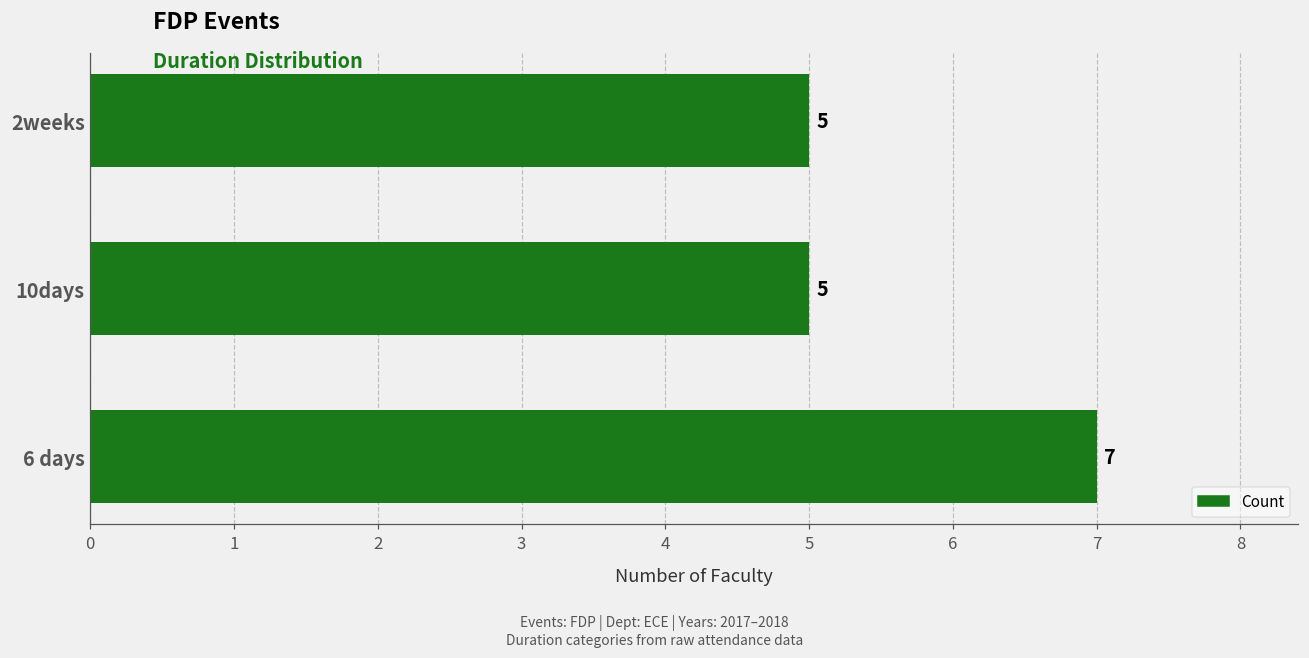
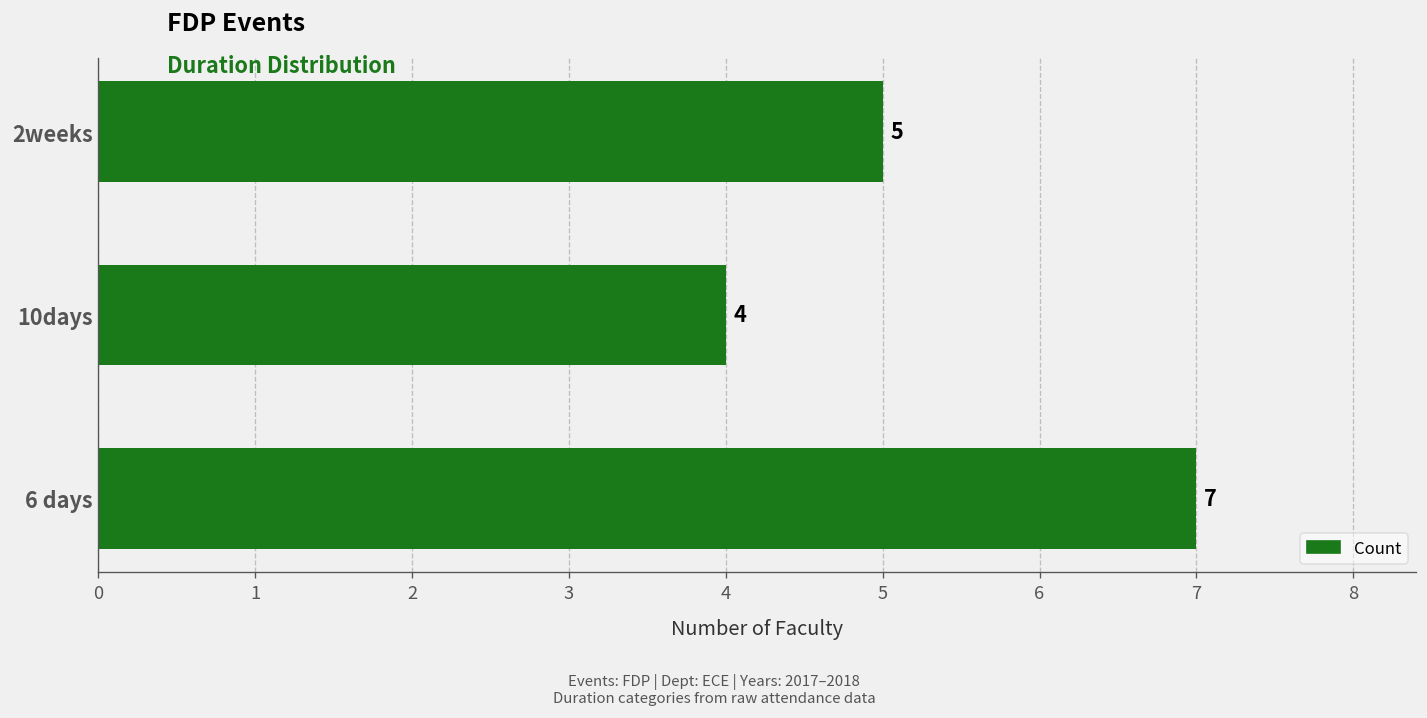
  {
    "2weeks": 5,
-   "10days": 5,
+   "10days": 4,
    "6 days": 7
  }
